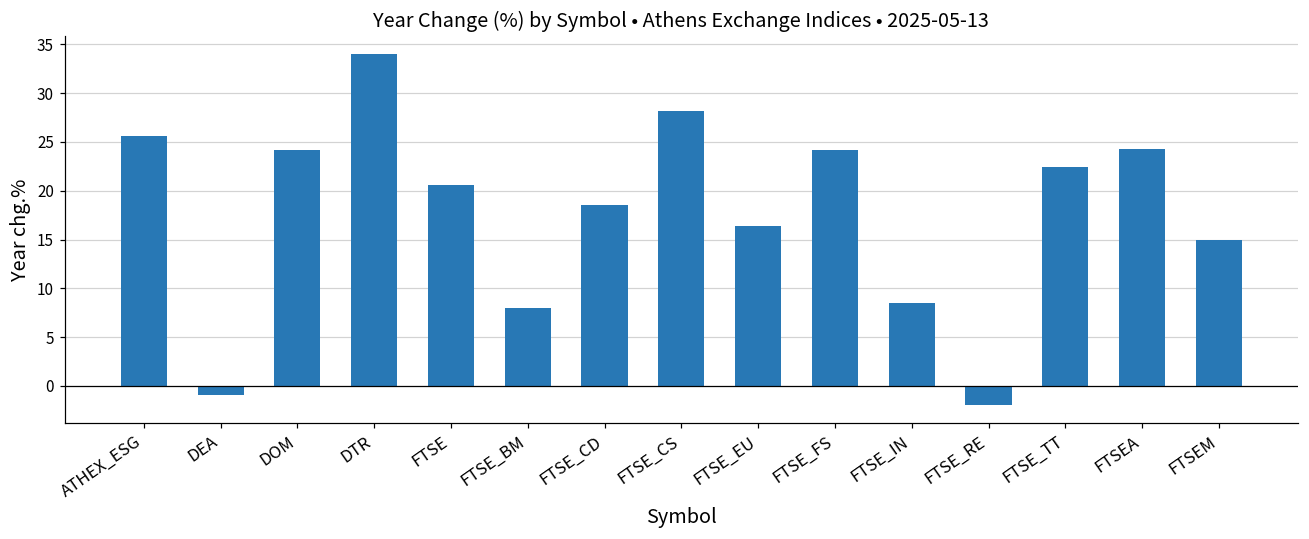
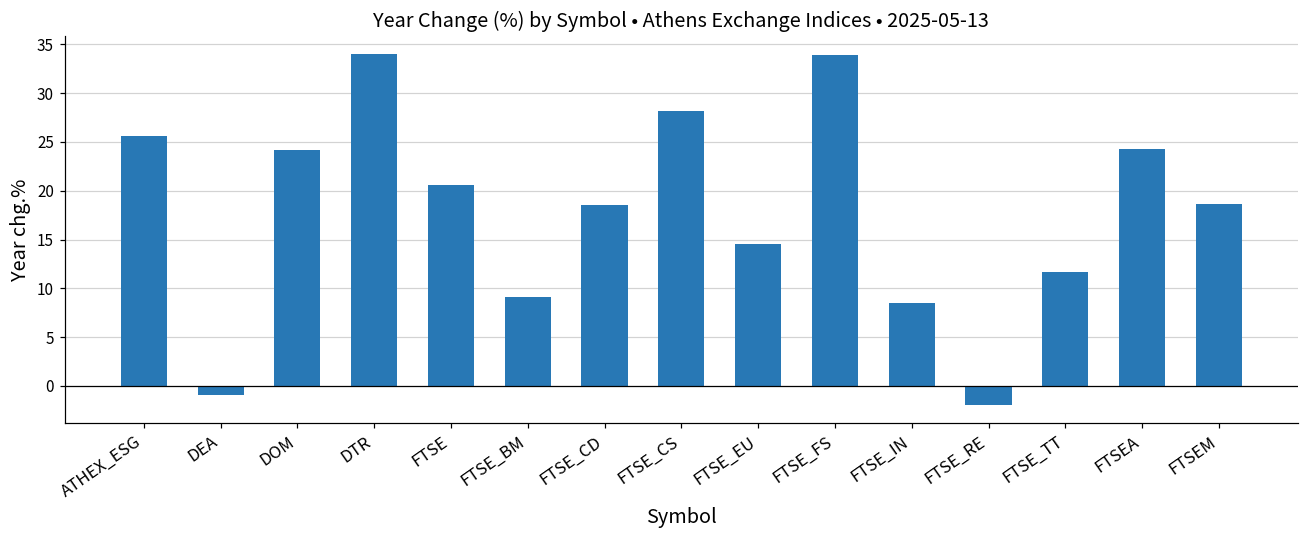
  {
    "ATHEX_ESG": 26,
    "DEA": -1,
    "DOM": 24,
    "DTR": 34,
    "FTSE": 21,
-   "FTSE_BM": 8,
+   "FTSE_BM": 9,
    "FTSE_CD": 19,
    "FTSE_CS": 28,
-   "FTSE_EU": 16,
-   "FTSE_FS": 24,
+   "FTSE_EU": 15,
+   "FTSE_FS": 34,
    "FTSE_IN": 8,
    "FTSE_RE": -2,
-   "FTSE_TT": 22,
+   "FTSE_TT": 12,
    "FTSEA": 24,
-   "FTSEM": 15
+   "FTSEM": 19
  }
